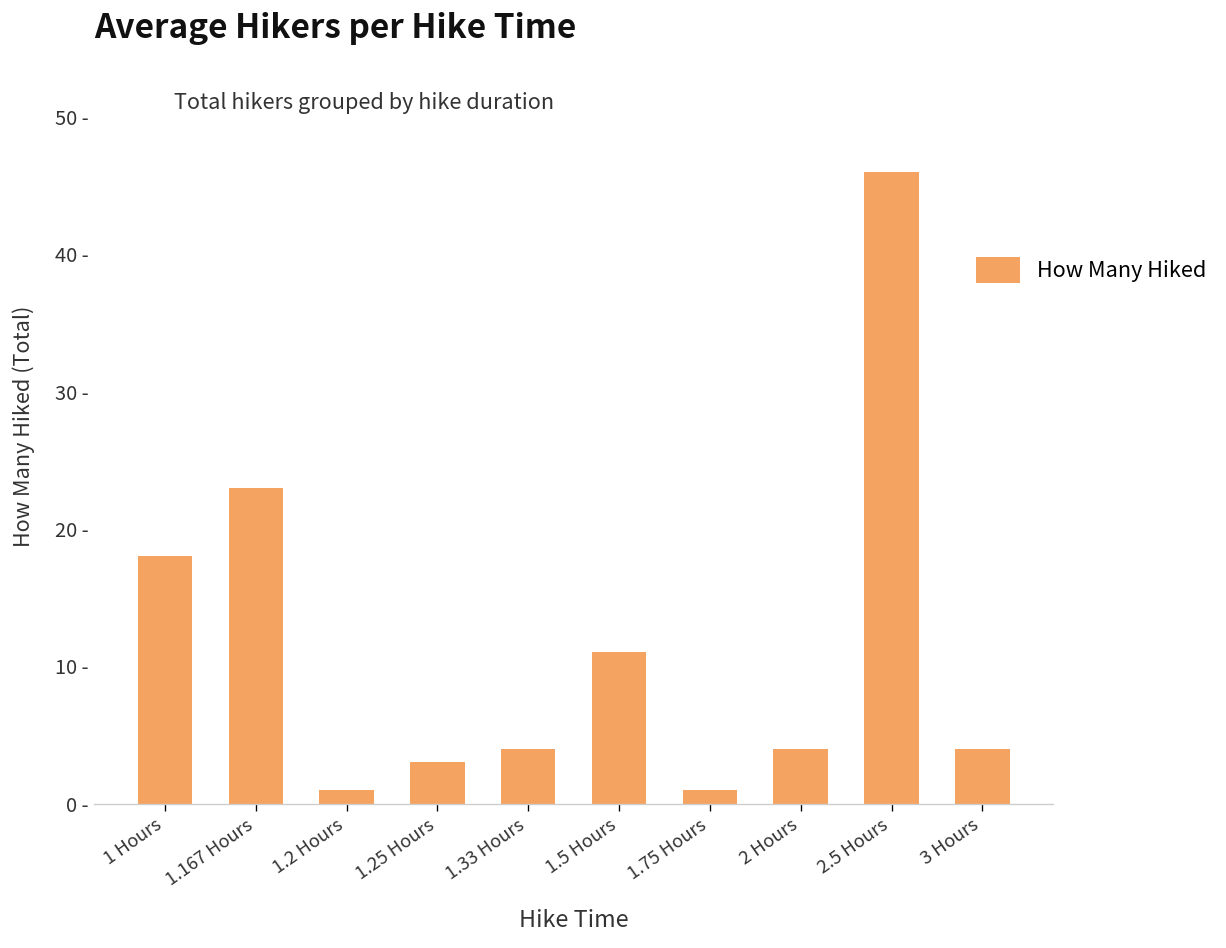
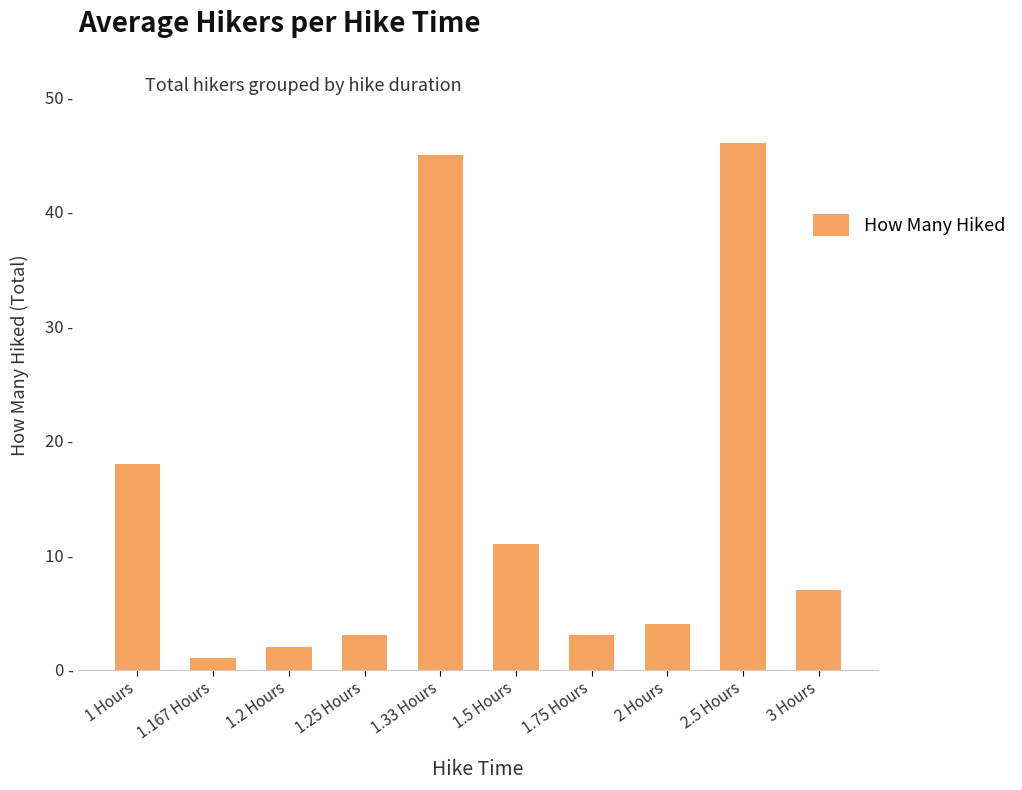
  {
    "1 Hours": "18 -",
-   "1.167 Hours": "23 -",
-   "1.2 Hours": "1 -",
+   "1.167 Hours": "1 -",
+   "1.2 Hours": "2 -",
    "1.25 Hours": "3 -",
-   "1.33 Hours": "4 -",
+   "1.33 Hours": "45 -",
    "1.5 Hours": "11 -",
-   "1.75 Hours": "1 -",
+   "1.75 Hours": "3 -",
    "2 Hours": "4 -",
    "2.5 Hours": "46 -",
-   "3 Hours": "4 -"
+   "3 Hours": "7 -"
  }
